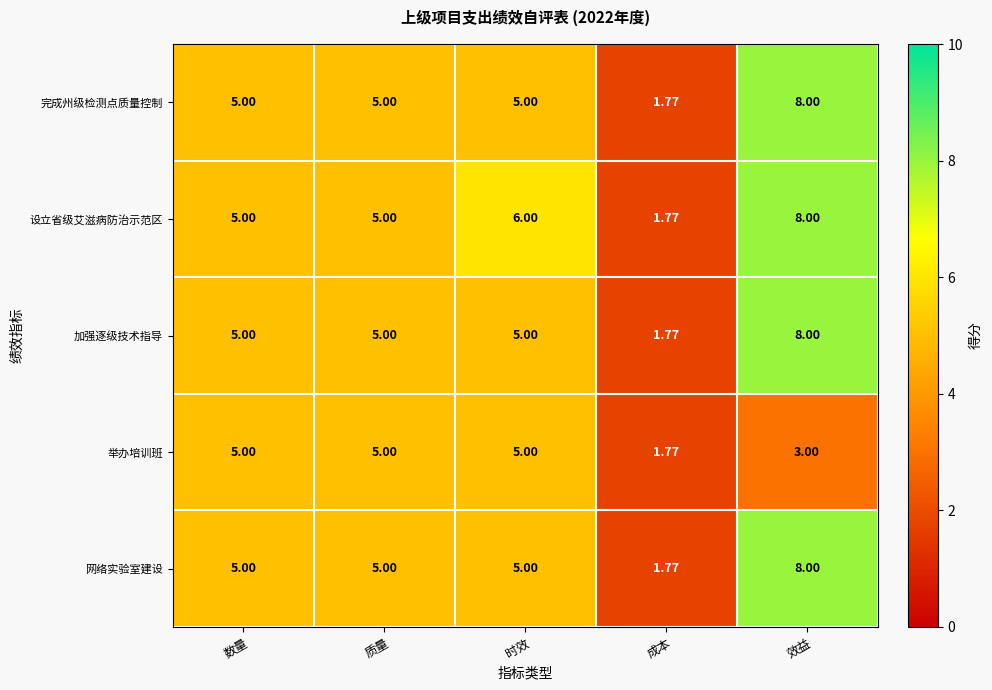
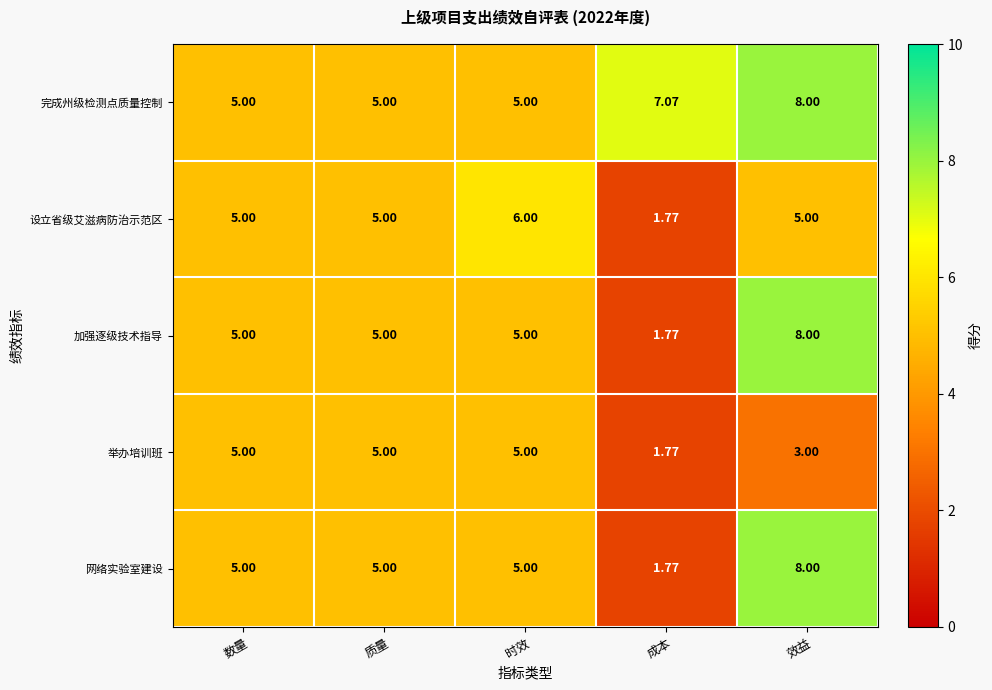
  {
    "完成州级检测点质量控制": {
      "数量": 5.00,
      "质量": 5.00,
      "时效": 5.00,
-     "成本": 1.77,
+     "成本": 7.07,
      "效益": 8.00
    },
    "设立省级艾滋病防治示范区": {
      "数量": 5.00,
      "质量": 5.00,
      "时效": 6.00,
      "成本": 1.77,
-     "效益": 8.00
+     "效益": 5.00
    },
    "加强逐级技术指导": {
      "数量": 5.00,
      "质量": 5.00,
      "时效": 5.00,
      "成本": 1.77,
      "效益": 8.00
    },
    "举办培训班": {
      "数量": 5.00,
      "质量": 5.00,
      "时效": 5.00,
      "成本": 1.77,
      "效益": 3.00
    },
    "网络实验室建设": {
      "数量": 5.00,
      "质量": 5.00,
      "时效": 5.00,
      "成本": 1.77,
      "效益": 8.00
    }
  }
